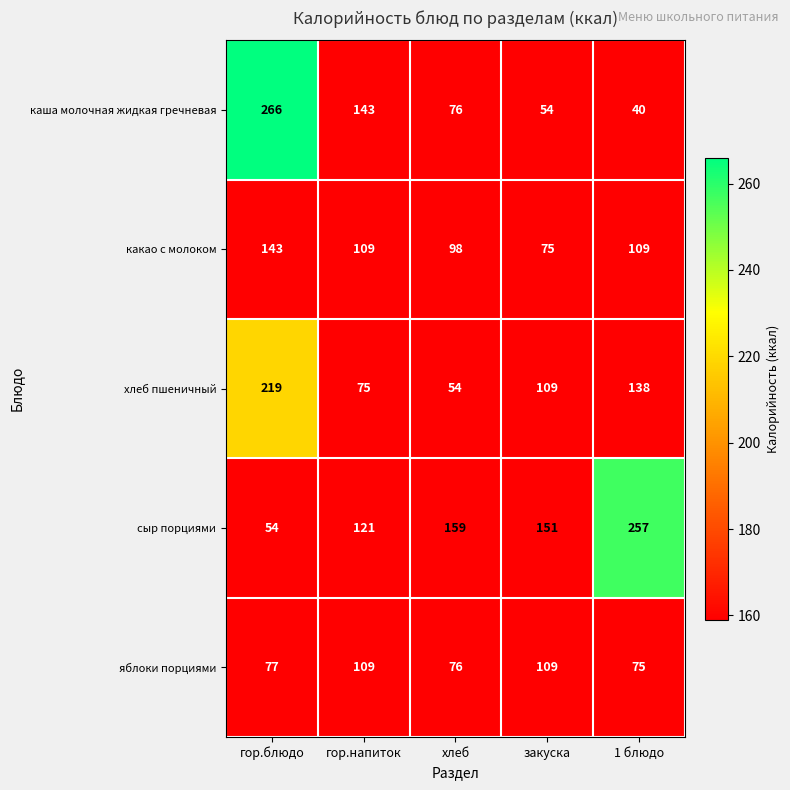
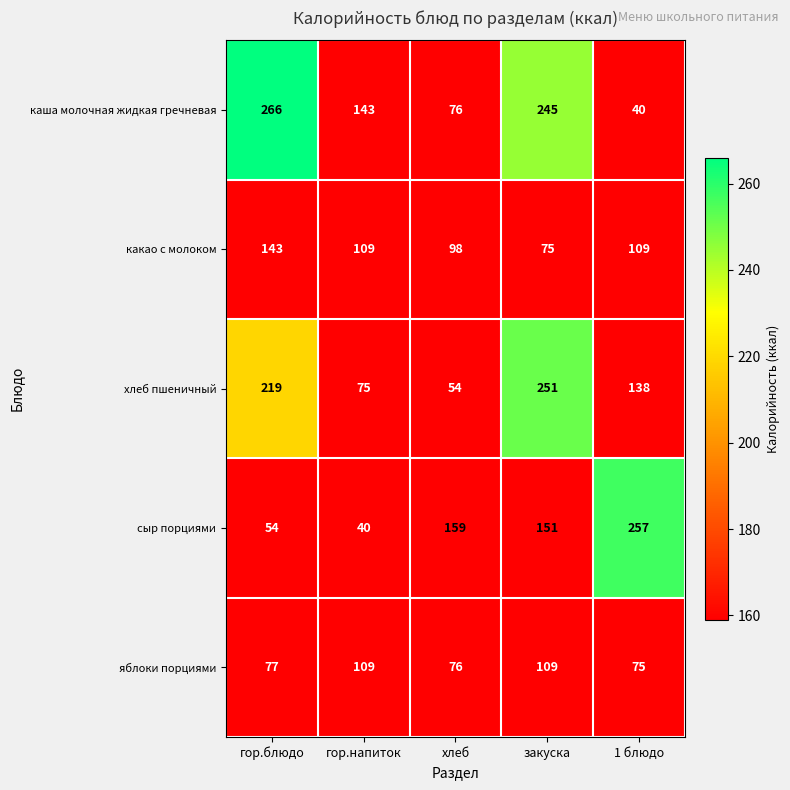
  {
    "каша молочная жидкая гречневая": {
      "гор.блюдо": 266,
      "гор.напиток": 143,
      "хлеб": 76,
-     "закуска": 54,
+     "закуска": 245,
      "1 блюдо": 40
    },
    "какао с молоком": {
      "гор.блюдо": 143,
      "гор.напиток": 109,
      "хлеб": 98,
      "закуска": 75,
      "1 блюдо": 109
    },
    "хлеб пшеничный": {
      "гор.блюдо": 219,
      "гор.напиток": 75,
      "хлеб": 54,
-     "закуска": 109,
+     "закуска": 251,
      "1 блюдо": 138
    },
    "сыр порциями": {
      "гор.блюдо": 54,
-     "гор.напиток": 121,
+     "гор.напиток": 40,
      "хлеб": 159,
      "закуска": 151,
      "1 блюдо": 257
    },
    "яблоки порциями": {
      "гор.блюдо": 77,
      "гор.напиток": 109,
      "хлеб": 76,
      "закуска": 109,
      "1 блюдо": 75
    }
  }
